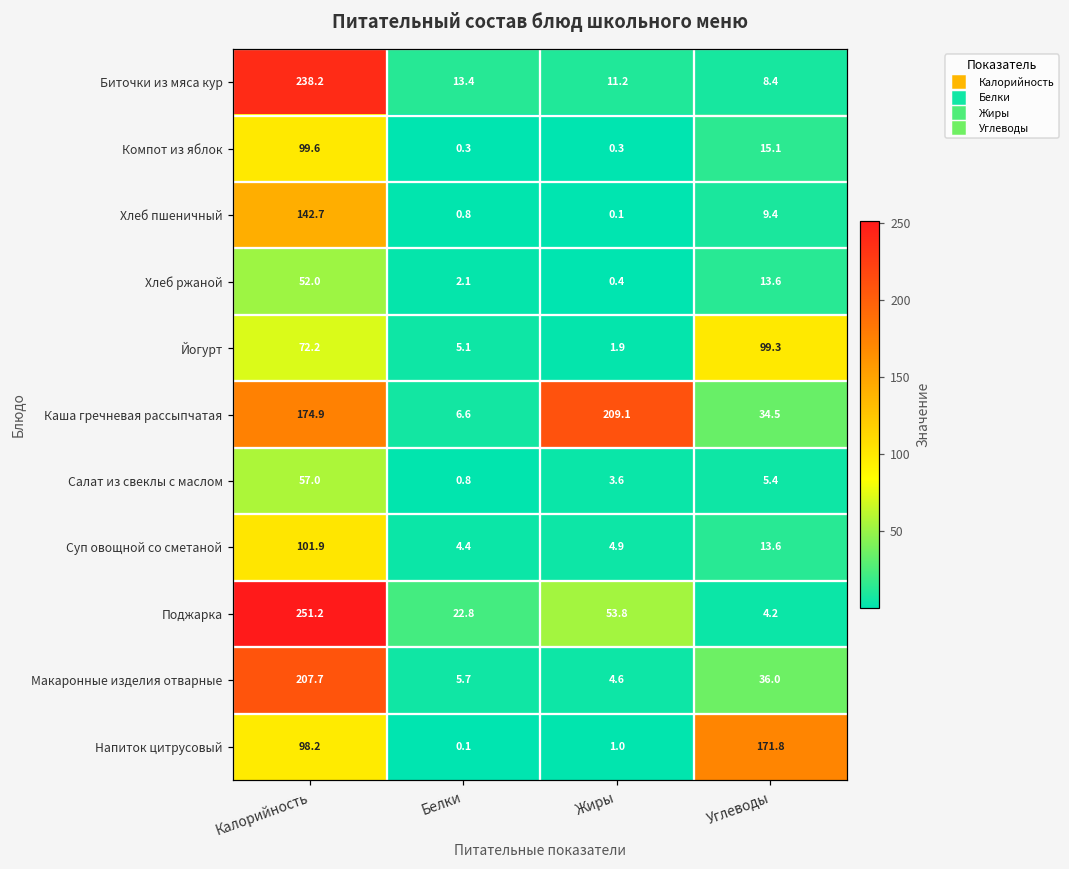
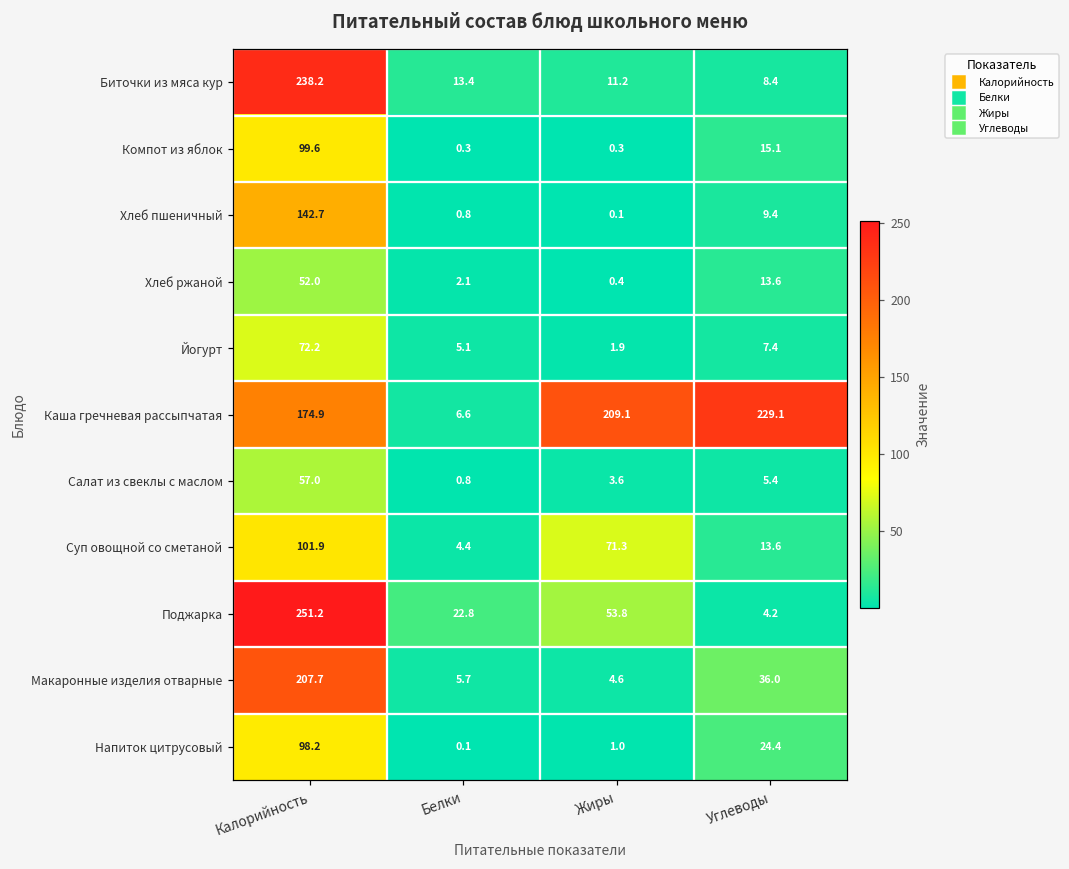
  {
    "Биточки из мяса кур": {
      "Калорийность": 238.2,
      "Белки": 13.4,
      "Жиры": 11.2,
      "Углеводы": 8.4
    },
    "Компот из яблок": {
      "Калорийность": 99.6,
      "Белки": 0.3,
      "Жиры": 0.3,
      "Углеводы": 15.1
    },
    "Хлеб пшеничный": {
      "Калорийность": 142.7,
      "Белки": 0.8,
      "Жиры": 0.1,
      "Углеводы": 9.4
    },
    "Хлеб ржаной": {
      "Калорийность": 52.0,
      "Белки": 2.1,
      "Жиры": 0.4,
      "Углеводы": 13.6
    },
    "Йогурт": {
      "Калорийность": 72.2,
      "Белки": 5.1,
      "Жиры": 1.9,
-     "Углеводы": 99.3
+     "Углеводы": 7.4
    },
    "Каша гречневая рассыпчатая": {
      "Калорийность": 174.9,
      "Белки": 6.6,
      "Жиры": 209.1,
-     "Углеводы": 34.5
+     "Углеводы": 229.1
    },
    "Салат из свеклы с маслом": {
      "Калорийность": 57.0,
      "Белки": 0.8,
      "Жиры": 3.6,
      "Углеводы": 5.4
    },
    "Суп овощной со сметаной": {
      "Калорийность": 101.9,
      "Белки": 4.4,
-     "Жиры": 4.9,
+     "Жиры": 71.3,
      "Углеводы": 13.6
    },
    "Поджарка": {
      "Калорийность": 251.2,
      "Белки": 22.8,
      "Жиры": 53.8,
      "Углеводы": 4.2
    },
    "Макаронные изделия отварные": {
      "Калорийность": 207.7,
      "Белки": 5.7,
      "Жиры": 4.6,
      "Углеводы": 36.0
    },
    "Напиток цитрусовый": {
      "Калорийность": 98.2,
      "Белки": 0.1,
      "Жиры": 1.0,
-     "Углеводы": 171.8
+     "Углеводы": 24.4
    }
  }
